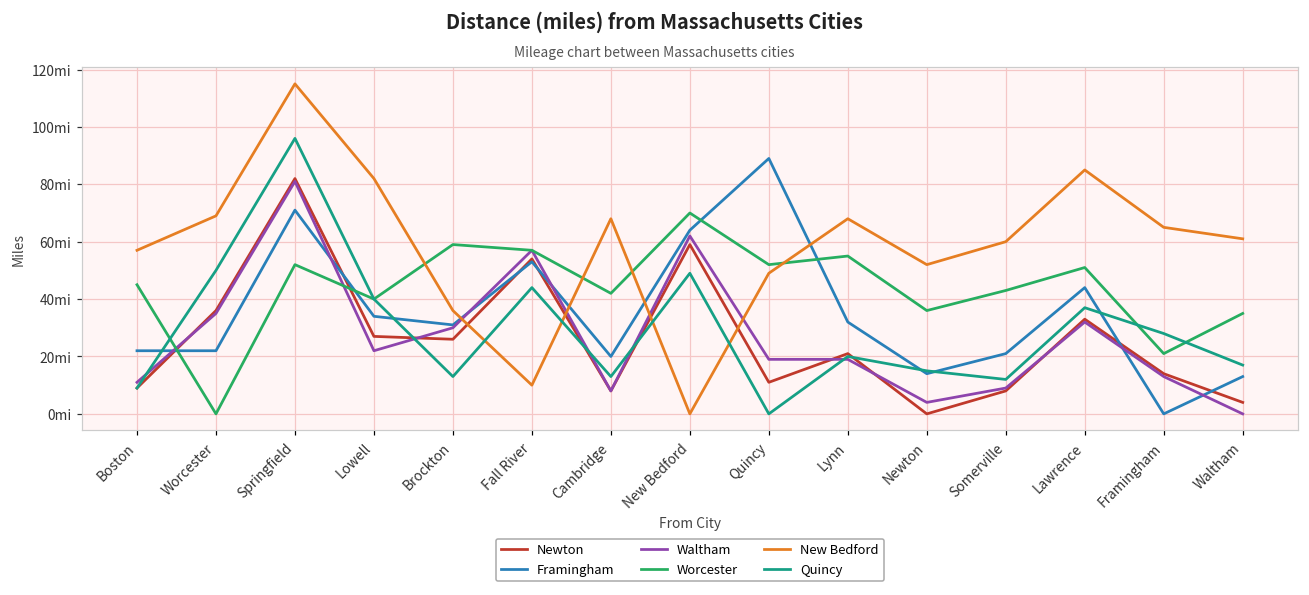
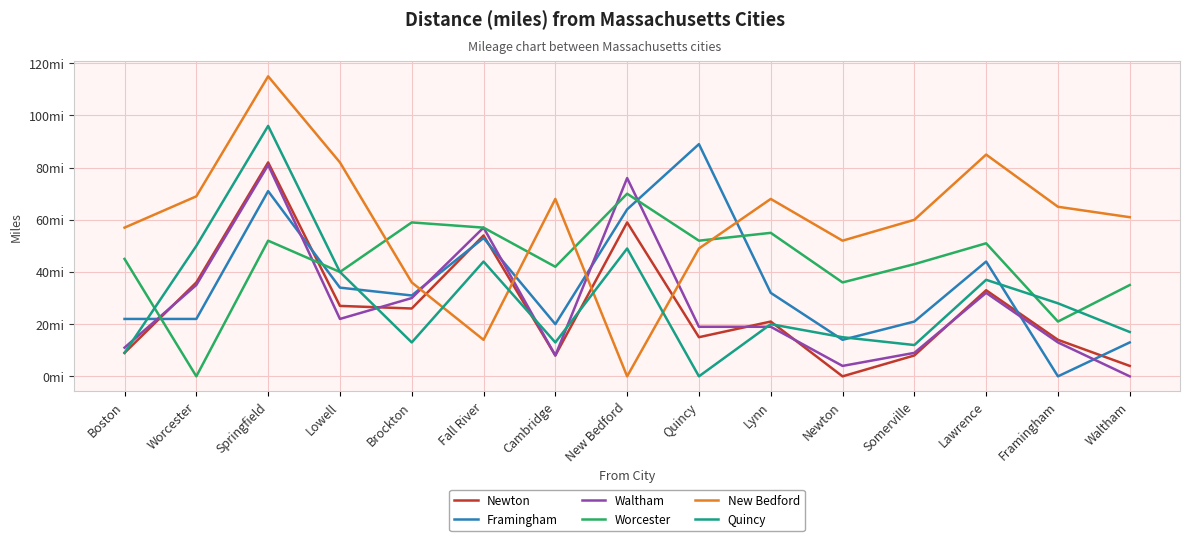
  {
    "Newton": {
      "Worcester": "36mi",
      "Springfield": "82mi",
      "Lowell": "27mi",
      "Brockton": "26mi",
      "Fall River": "54mi",
      "New Bedford": "59mi",
-     "Quincy": "11mi",
+     "Quincy": "15mi",
      "Lynn": "21mi",
      "Newton": "0mi",
      "Somerville": "8mi",
      "Lawrence": "33mi",
      "Framingham": "14mi",
      "Waltham": "4mi"
    },
    "Framingham": {
      "Boston": "22mi",
      "Worcester": "22mi",
      "Springfield": "71mi",
      "Lowell": "34mi",
      "Brockton": "31mi",
      "Fall River": "53mi",
      "Cambridge": "20mi",
      "New Bedford": "64mi",
      "Quincy": "89mi",
      "Lynn": "32mi",
      "Newton": "14mi",
      "Somerville": "21mi",
      "Lawrence": "44mi",
      "Framingham": "0mi",
      "Waltham": "13mi"
    },
    "Waltham": {
      "Boston": "11mi",
      "Worcester": "35mi",
      "Springfield": "81mi",
      "Lowell": "22mi",
      "Brockton": "30mi",
-     "New Bedford": "62mi",
+     "New Bedford": "76mi",
      "Quincy": "19mi",
      "Lynn": "19mi",
      "Newton": "4mi",
      "Somerville": "9mi",
      "Lawrence": "32mi",
      "Framingham": "13mi",
      "Waltham": "0mi"
    },
    "New Bedford": {
      "Boston": "57mi",
      "Worcester": "69mi",
      "Springfield": "115mi",
      "Lowell": "82mi",
      "Brockton": "36mi",
-     "Fall River": "10mi",
+     "Fall River": "14mi",
      "Cambridge": "68mi",
      "New Bedford": "0mi",
      "Quincy": "49mi",
      "Lynn": "68mi",
      "Newton": "52mi",
      "Somerville": "60mi",
      "Lawrence": "85mi",
      "Framingham": "65mi",
      "Waltham": "61mi"
    }
  }
